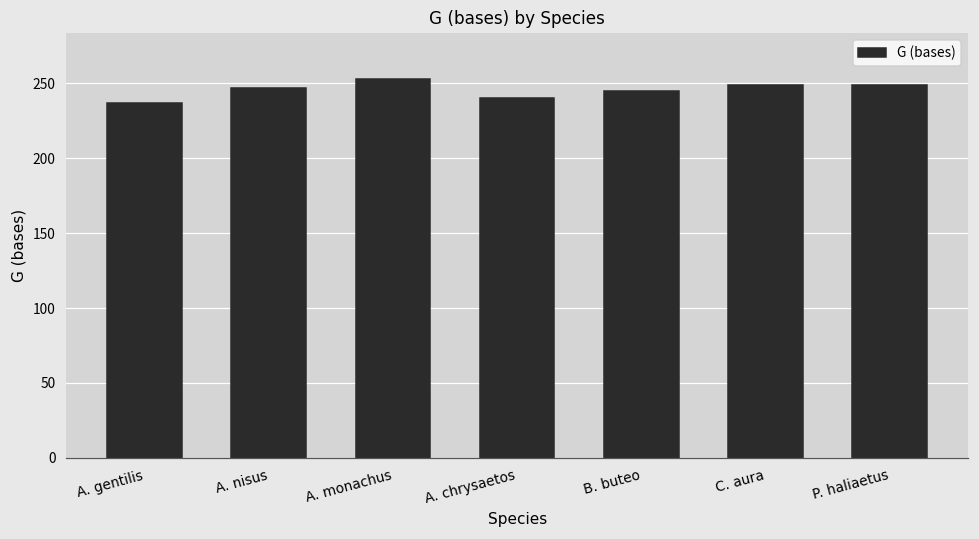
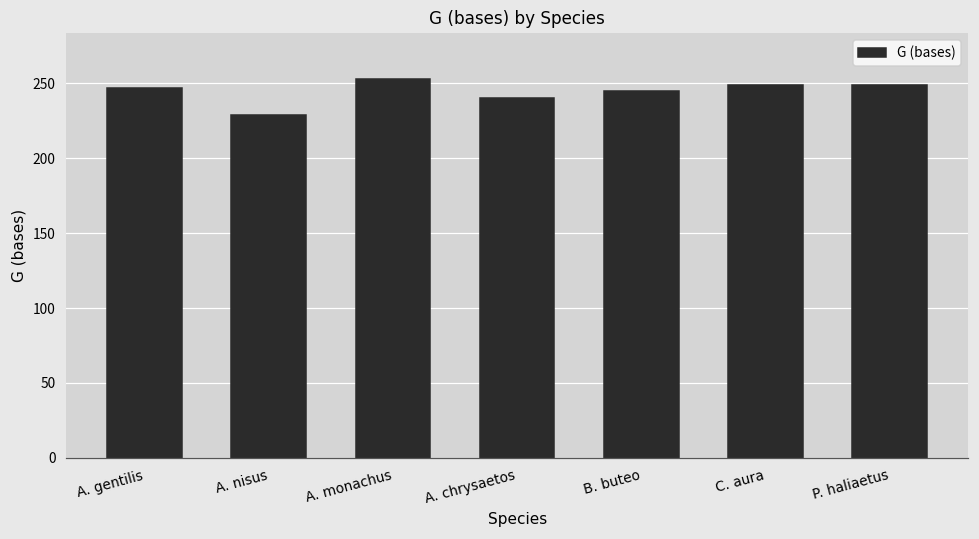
  {
-   "A. gentilis": 237,
-   "A. nisus": 247,
+   "A. gentilis": 247,
+   "A. nisus": 229,
    "A. monachus": 253,
    "A. chrysaetos": 240,
    "B. buteo": 245,
    "C. aura": 249,
    "P. haliaetus": 249
  }
